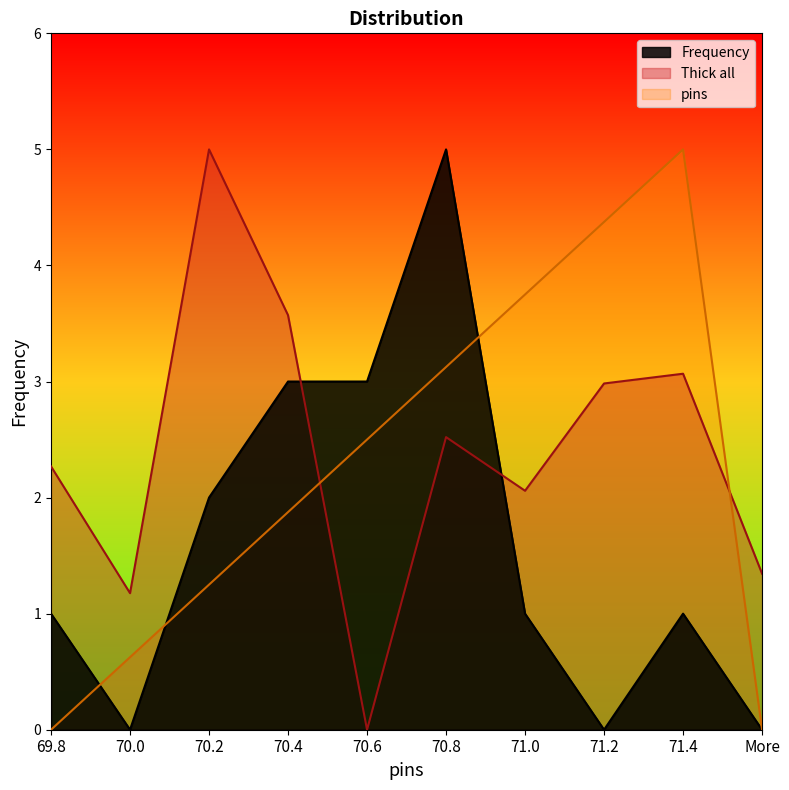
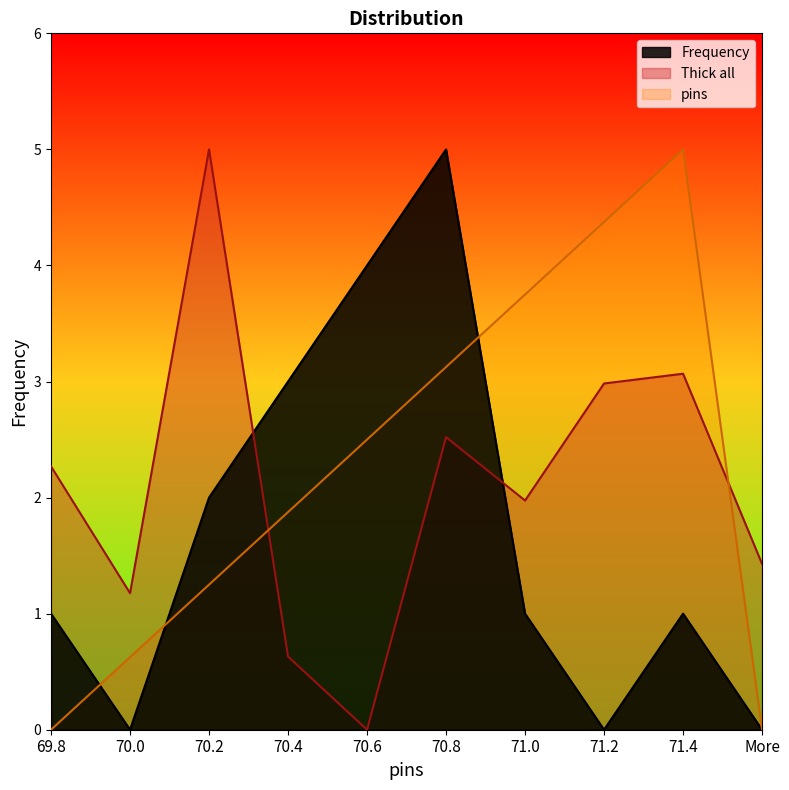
  {
    "Frequency": {
      "69.8": 1,
      "70.0": 0,
      "70.2": 2,
      "70.4": 3,
-     "70.6": 3,
+     "70.6": 4,
      "70.8": 5,
      "71.0": 1,
      "71.2": 0,
      "71.4": 1
    },
    "Thick all": {
      "69.8": 2.27,
      "70.0": 1.18,
      "70.2": 5.00,
-     "70.4": 3.57,
+     "70.4": 0.63,
      "70.6": 0.00,
      "70.8": 2.52,
-     "71.0": 2.06,
+     "71.0": 1.97,
      "71.2": 2.98,
      "71.4": 3.07,
-     "More": 1.34
+     "More": 1.43
    },
    "pins": {
      "69.8": 0.00,
      "70.0": 0.63,
      "70.2": 1.25,
      "70.4": 1.88,
      "70.6": 2.50,
      "70.8": 3.12,
      "71.0": 3.75,
      "71.2": 4.37,
      "71.4": 5.00
    }
  }
